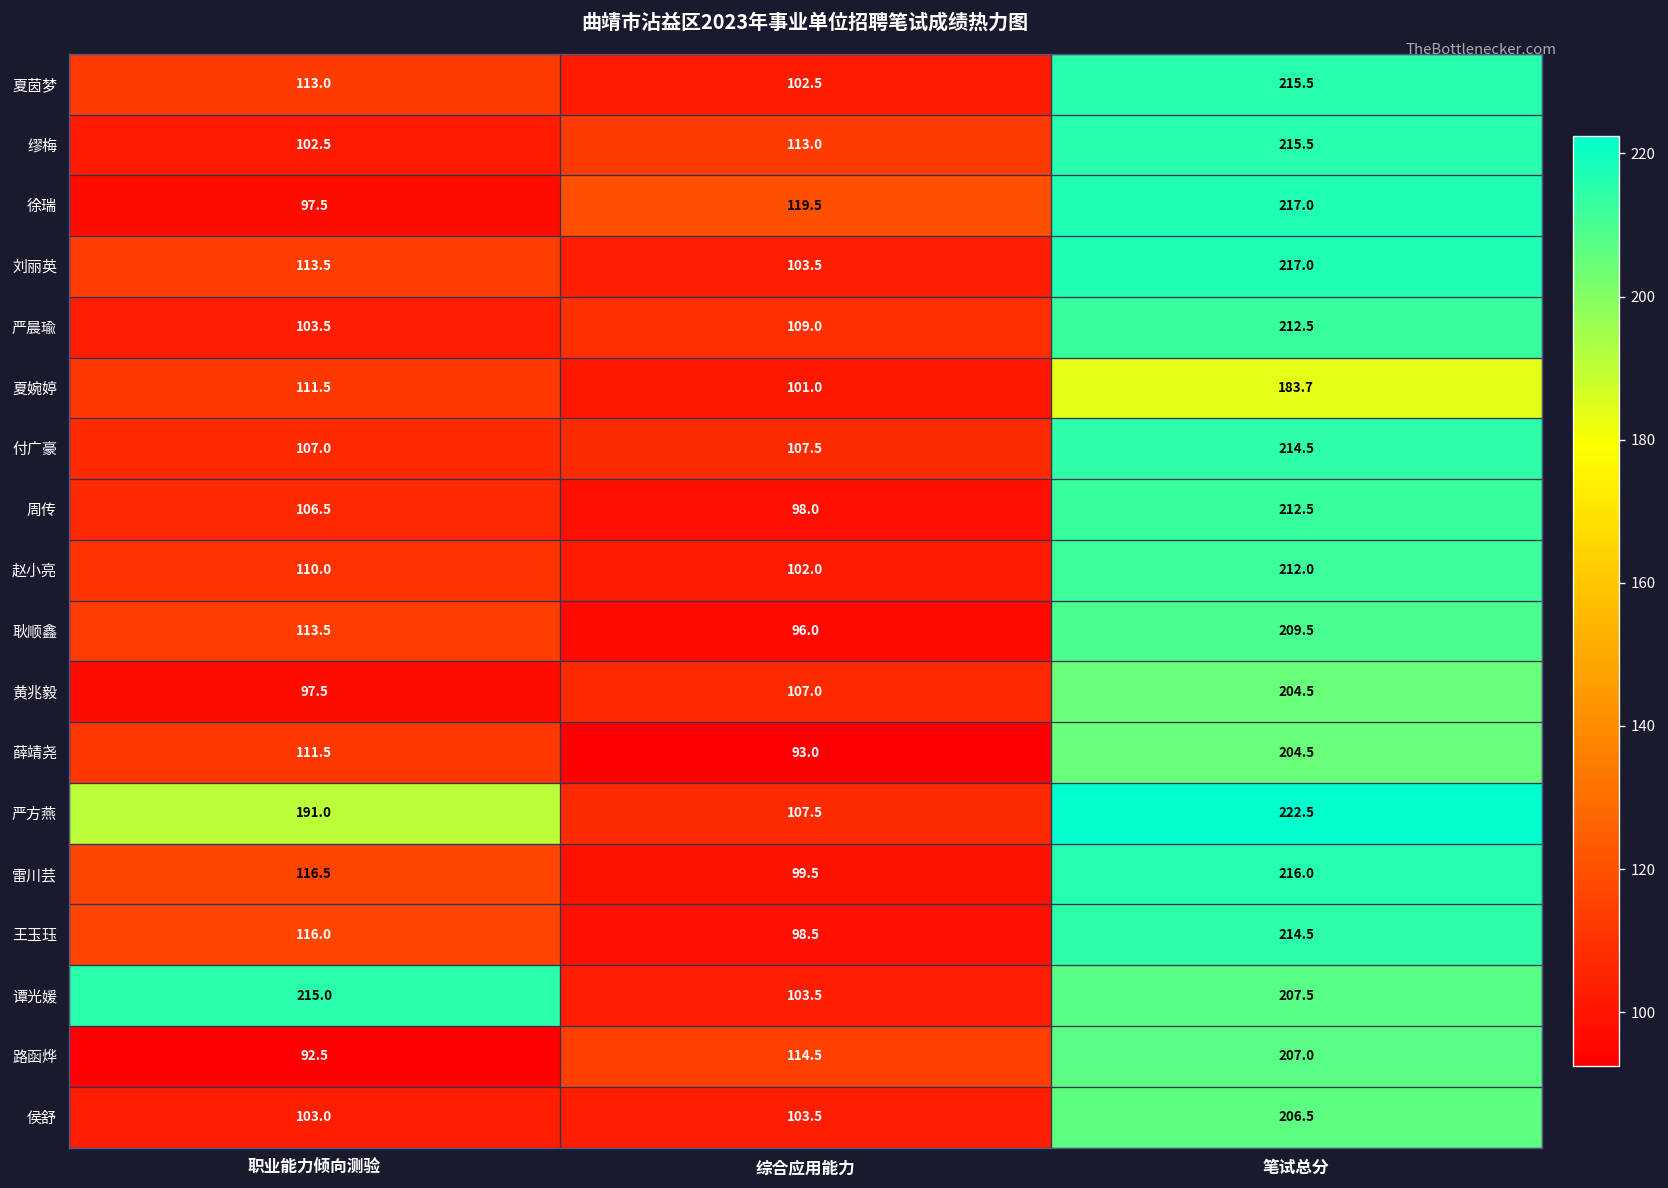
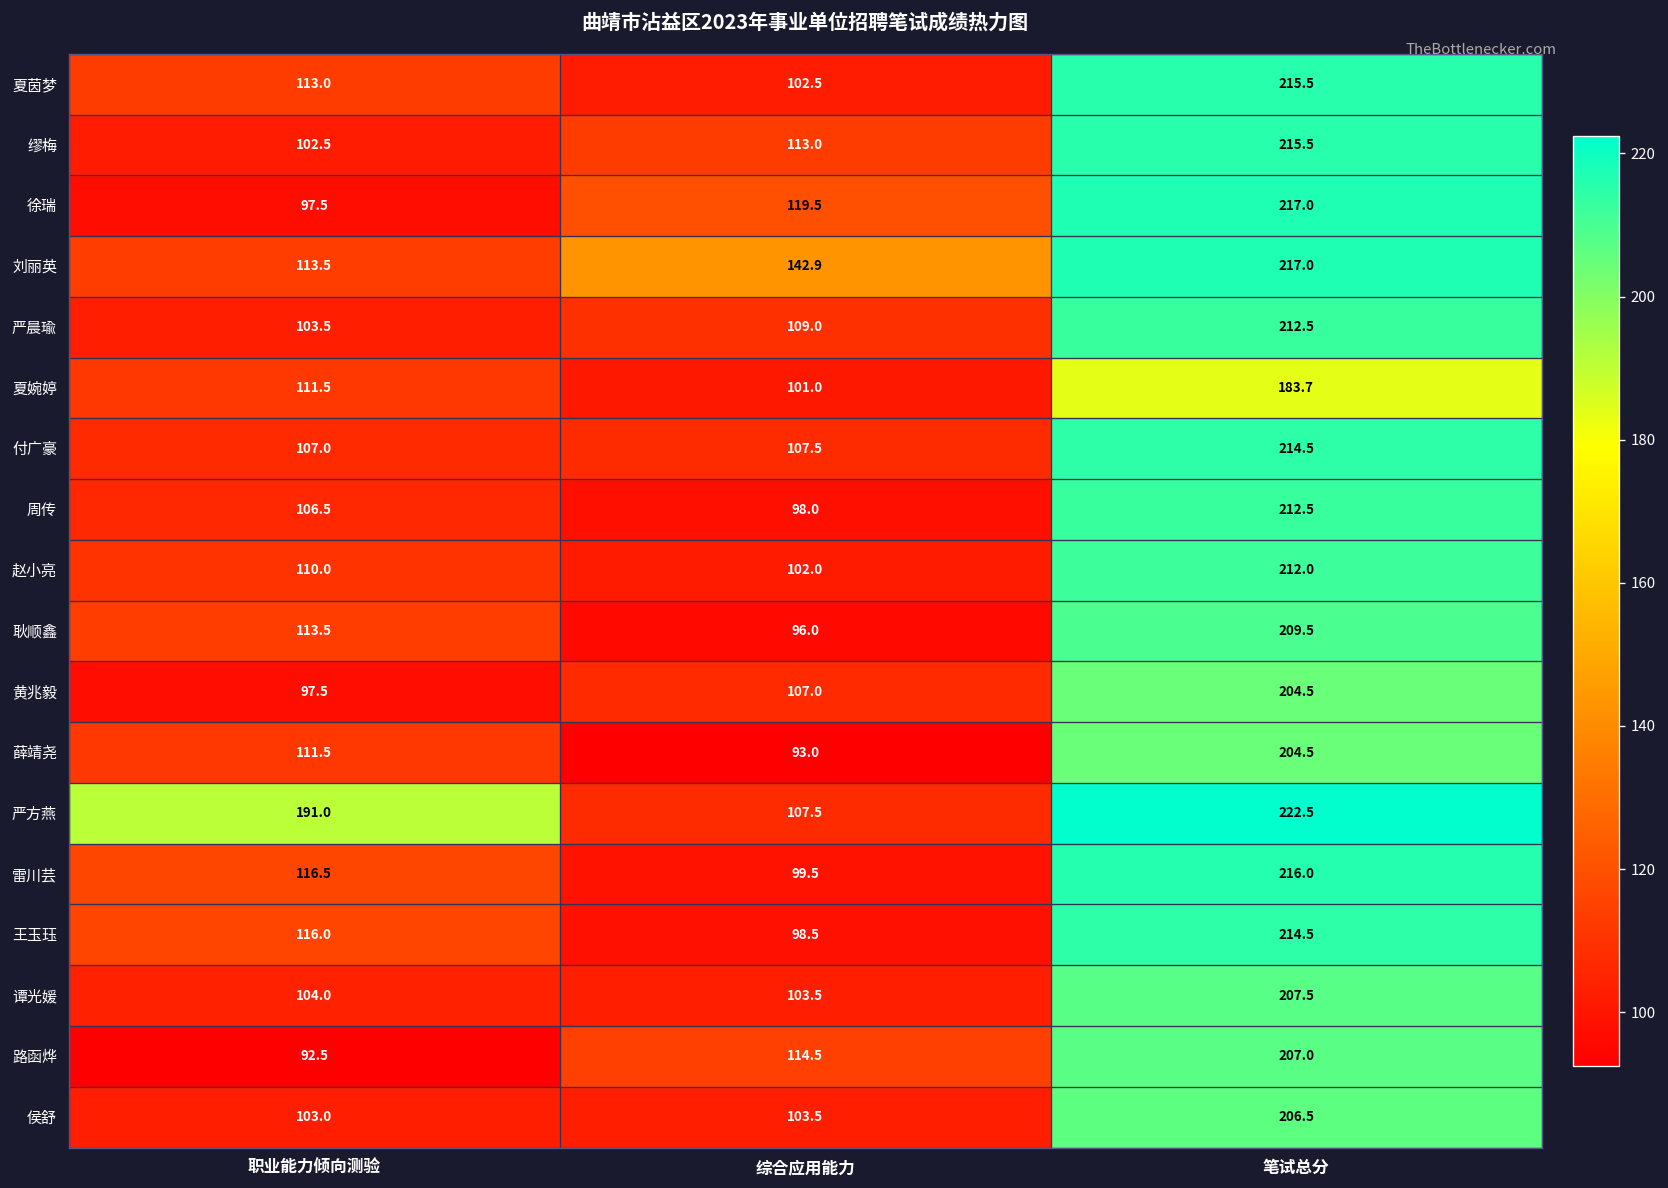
  {
    "夏茵梦": {
      "职业能力倾向测验": 113.0,
      "综合应用能力": 102.5,
      "笔试总分": 215.5
    },
    "缪梅": {
      "职业能力倾向测验": 102.5,
      "综合应用能力": 113.0,
      "笔试总分": 215.5
    },
    "徐瑞": {
      "职业能力倾向测验": 97.5,
      "综合应用能力": 119.5,
      "笔试总分": 217.0
    },
    "刘丽英": {
      "职业能力倾向测验": 113.5,
-     "综合应用能力": 103.5,
+     "综合应用能力": 142.9,
      "笔试总分": 217.0
    },
    "严晨瑜": {
      "职业能力倾向测验": 103.5,
      "综合应用能力": 109.0,
      "笔试总分": 212.5
    },
    "夏婉婷": {
      "职业能力倾向测验": 111.5,
      "综合应用能力": 101.0,
      "笔试总分": 183.7
    },
    "付广豪": {
      "职业能力倾向测验": 107.0,
      "综合应用能力": 107.5,
      "笔试总分": 214.5
    },
    "周传": {
      "职业能力倾向测验": 106.5,
      "综合应用能力": 98.0,
      "笔试总分": 212.5
    },
    "赵小亮": {
      "职业能力倾向测验": 110.0,
      "综合应用能力": 102.0,
      "笔试总分": 212.0
    },
    "耿顺鑫": {
      "职业能力倾向测验": 113.5,
      "综合应用能力": 96.0,
      "笔试总分": 209.5
    },
    "黄兆毅": {
      "职业能力倾向测验": 97.5,
      "综合应用能力": 107.0,
      "笔试总分": 204.5
    },
    "薛靖尧": {
      "职业能力倾向测验": 111.5,
      "综合应用能力": 93.0,
      "笔试总分": 204.5
    },
    "严方燕": {
      "职业能力倾向测验": 191.0,
      "综合应用能力": 107.5,
      "笔试总分": 222.5
    },
    "雷川芸": {
      "职业能力倾向测验": 116.5,
      "综合应用能力": 99.5,
      "笔试总分": 216.0
    },
    "王玉珏": {
      "职业能力倾向测验": 116.0,
      "综合应用能力": 98.5,
      "笔试总分": 214.5
    },
    "谭光媛": {
-     "职业能力倾向测验": 215.0,
+     "职业能力倾向测验": 104.0,
      "综合应用能力": 103.5,
      "笔试总分": 207.5
    },
    "路函烨": {
      "职业能力倾向测验": 92.5,
      "综合应用能力": 114.5,
      "笔试总分": 207.0
    },
    "侯舒": {
      "职业能力倾向测验": 103.0,
      "综合应用能力": 103.5,
      "笔试总分": 206.5
    }
  }
